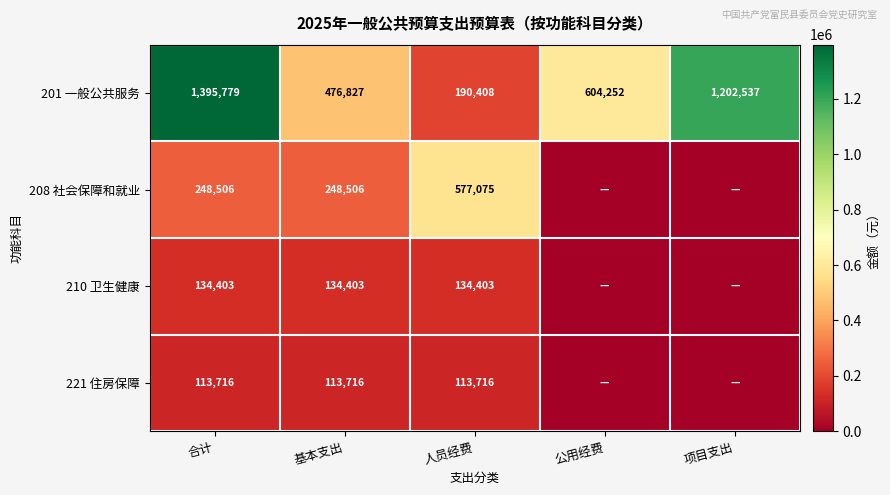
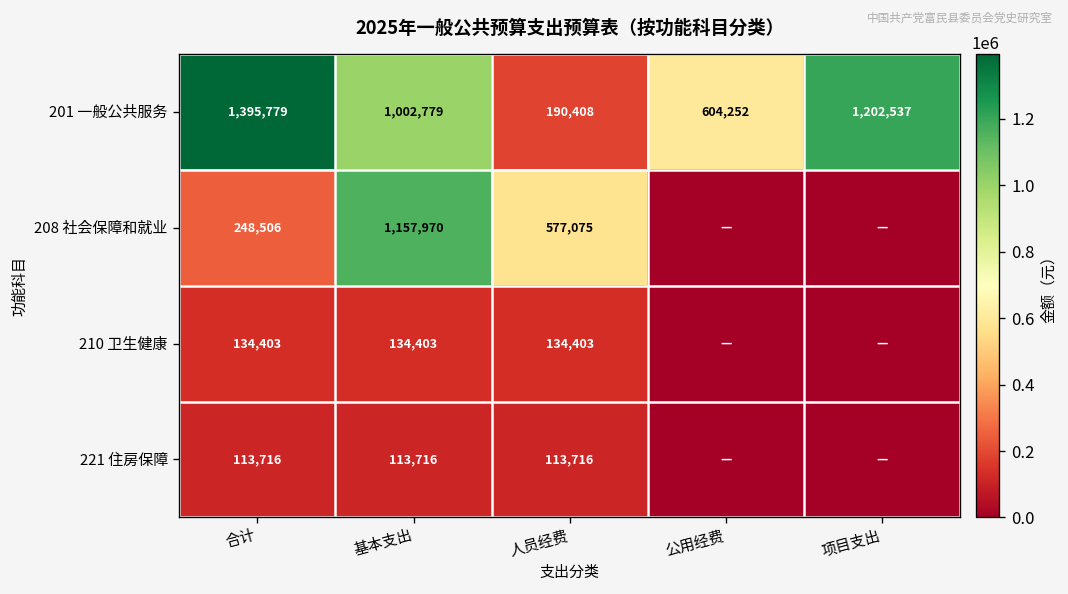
  {
    "201 一般公共服务": {
      "合计": "1,395,779",
-     "基本支出": "476,827",
+     "基本支出": "1,002,779",
      "人员经费": "190,408",
      "公用经费": "604,252",
      "项目支出": "1,202,537"
    },
    "208 社会保障和就业": {
      "合计": "248,506",
-     "基本支出": "248,506",
+     "基本支出": "1,157,970",
      "人员经费": "577,075"
    },
    "210 卫生健康": {
      "合计": "134,403",
      "基本支出": "134,403",
      "人员经费": "134,403"
    },
    "221 住房保障": {
      "合计": "113,716",
      "基本支出": "113,716",
      "人员经费": "113,716"
    }
  }
